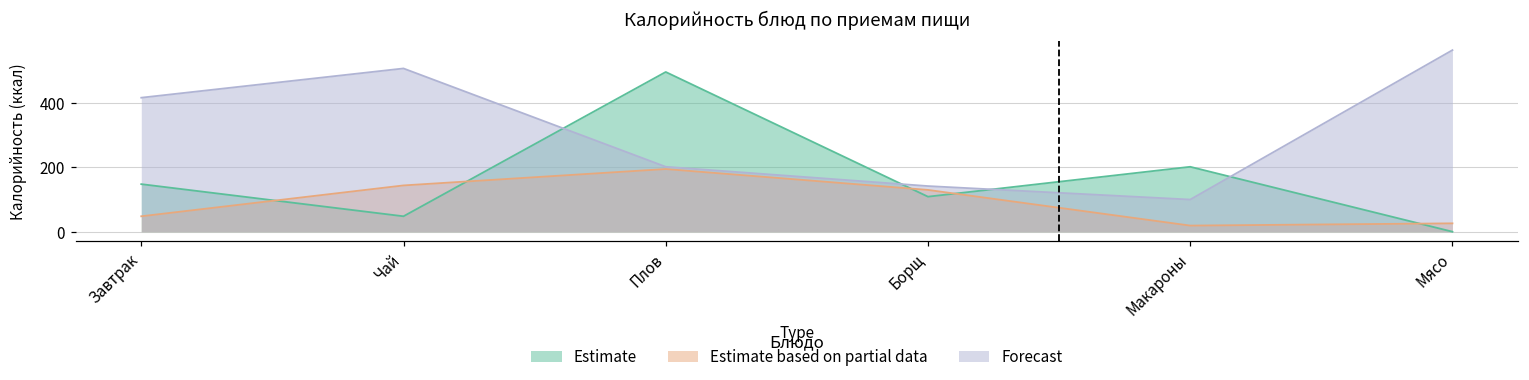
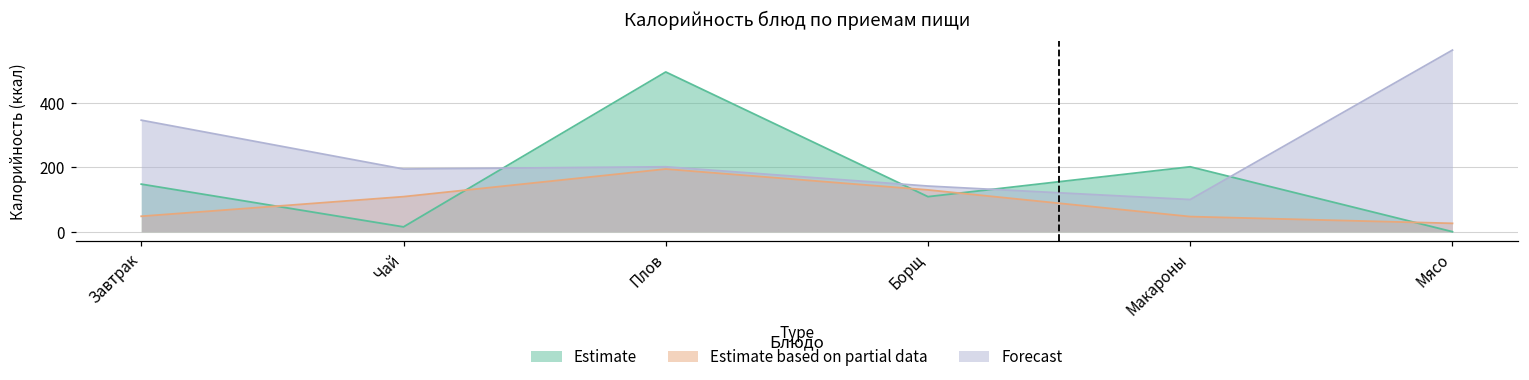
  {
    "Estimate": {
      "Завтрак": 150,
-     "Чай": 50,
+     "Чай": 20,
      "Плов": 500,
      "Борщ": 110,
      "Макароны": 200,
      "Мясо": 0
    },
    "Estimate based on partial data": {
      "Завтрак": 50,
-     "Чай": 140,
+     "Чай": 110,
      "Борщ": 130,
-     "Макароны": 20,
+     "Макароны": 50,
      "Мясо": 30
    },
    "Forecast": {
-     "Завтрак": 420,
-     "Чай": 510,
+     "Завтрак": 350,
+     "Чай": 200,
      "Борщ": 140,
      "Макароны": 100,
      "Мясо": 570
    }
  }
